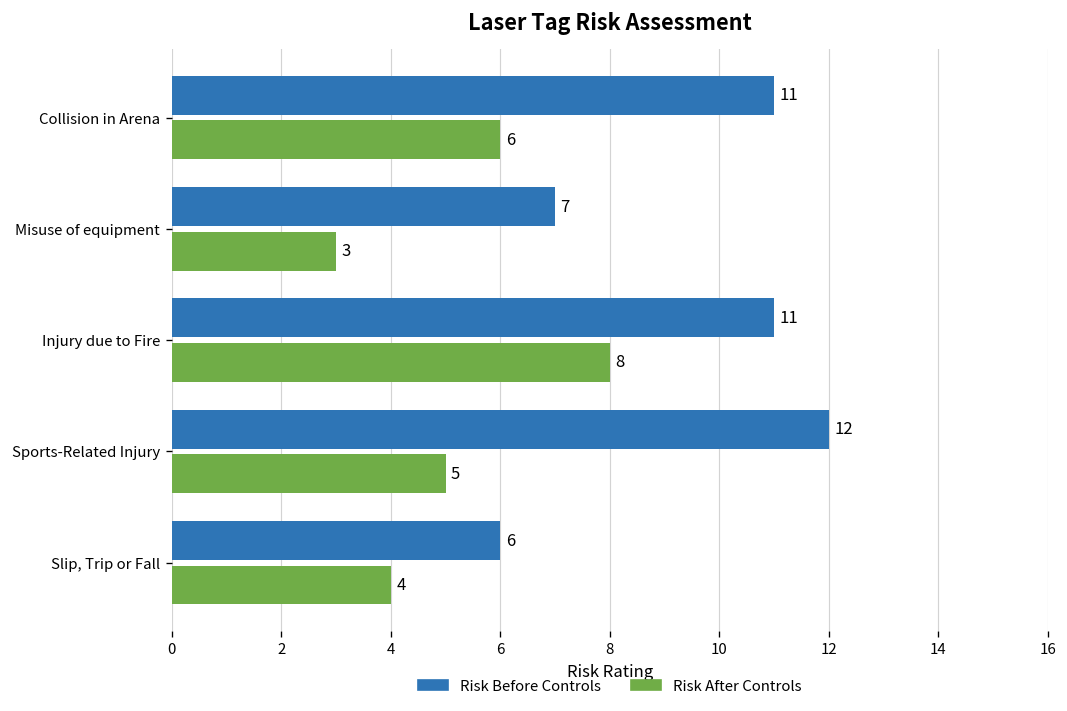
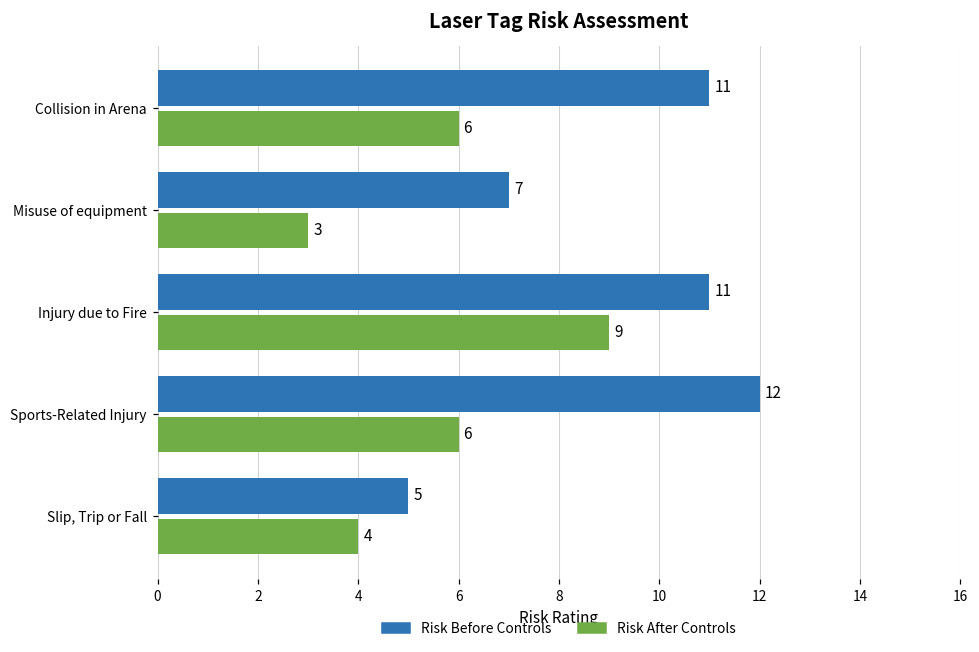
  {
    "Risk Before Controls": {
      "Collision in Arena": 11,
      "Misuse of equipment": 7,
      "Injury due to Fire": 11,
      "Sports-Related Injury": 12,
-     "Slip, Trip or Fall": 6
+     "Slip, Trip or Fall": 5
    },
    "Risk After Controls": {
      "Collision in Arena": 6,
      "Misuse of equipment": 3,
-     "Injury due to Fire": 8,
-     "Sports-Related Injury": 5,
+     "Injury due to Fire": 9,
+     "Sports-Related Injury": 6,
      "Slip, Trip or Fall": 4
    }
  }
